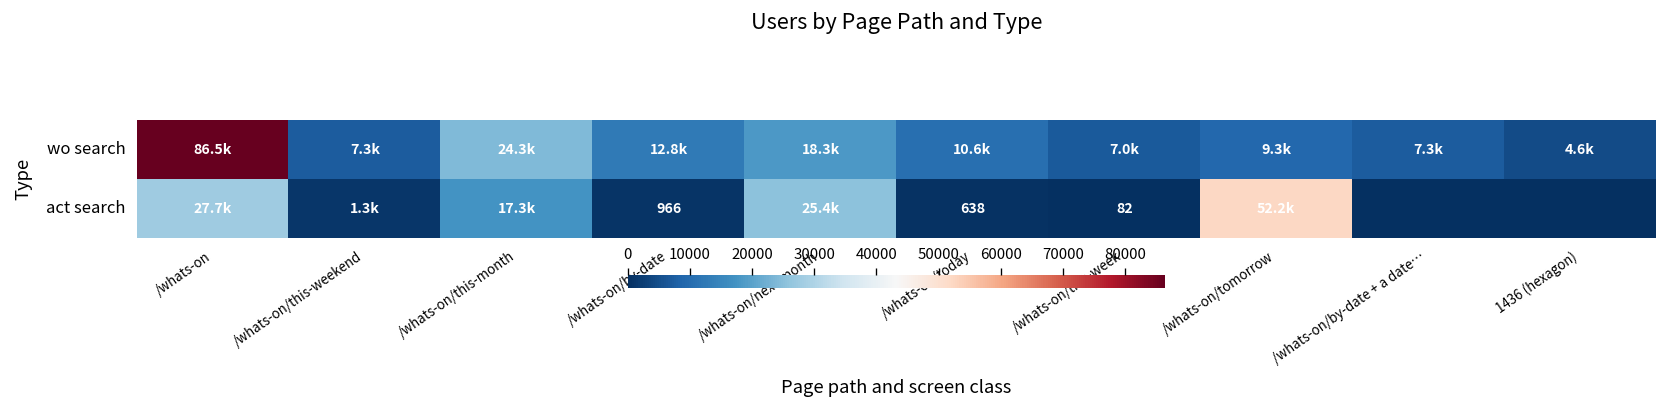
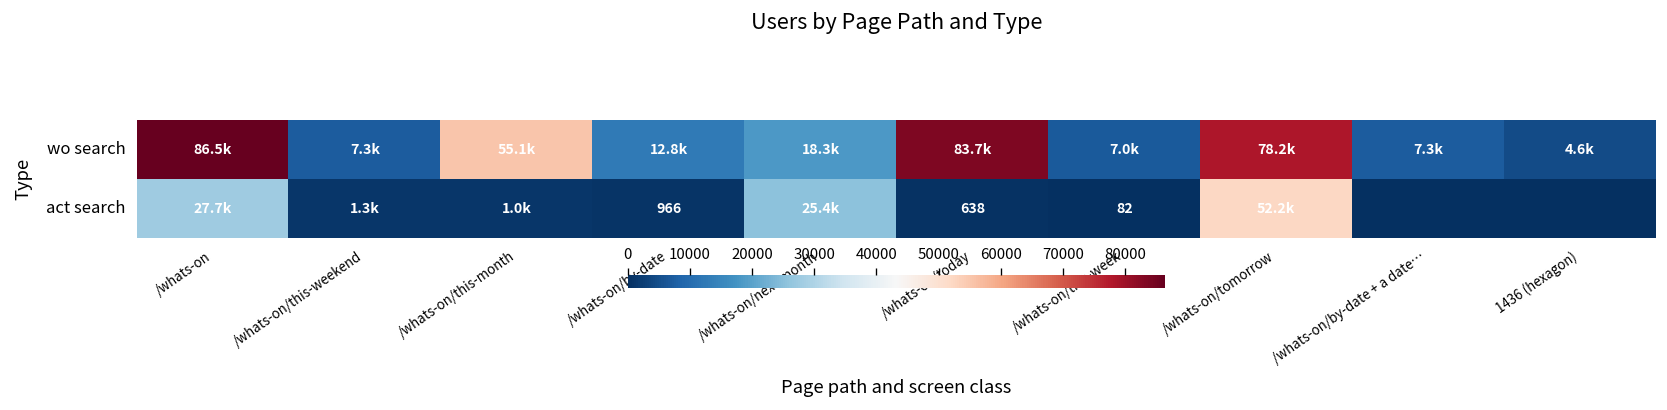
  {
    "wo search": {
      "/whats-on": "86.5k",
      "/whats-on/this-weekend": "7.3k",
-     "/whats-on/this-month": "24.3k",
+     "/whats-on/this-month": "55.1k",
      "/whats-on/by-date": "12.8k",
      "/whats-on/next-month": "18.3k",
-     "/whats-on/today": "10.6k",
+     "/whats-on/today": "83.7k",
      "/whats-on/this-week": "7.0k",
-     "/whats-on/tomorrow": "9.3k",
+     "/whats-on/tomorrow": "78.2k",
      "/whats-on/by-date + a date…": "7.3k",
      "1436 (hexagon)": "4.6k"
    },
    "act search": {
      "/whats-on": "27.7k",
      "/whats-on/this-weekend": "1.3k",
-     "/whats-on/this-month": "17.3k",
+     "/whats-on/this-month": "1.0k",
      "/whats-on/by-date": "966",
      "/whats-on/next-month": "25.4k",
      "/whats-on/today": "638",
      "/whats-on/this-week": "82",
      "/whats-on/tomorrow": "52.2k"
    }
  }
